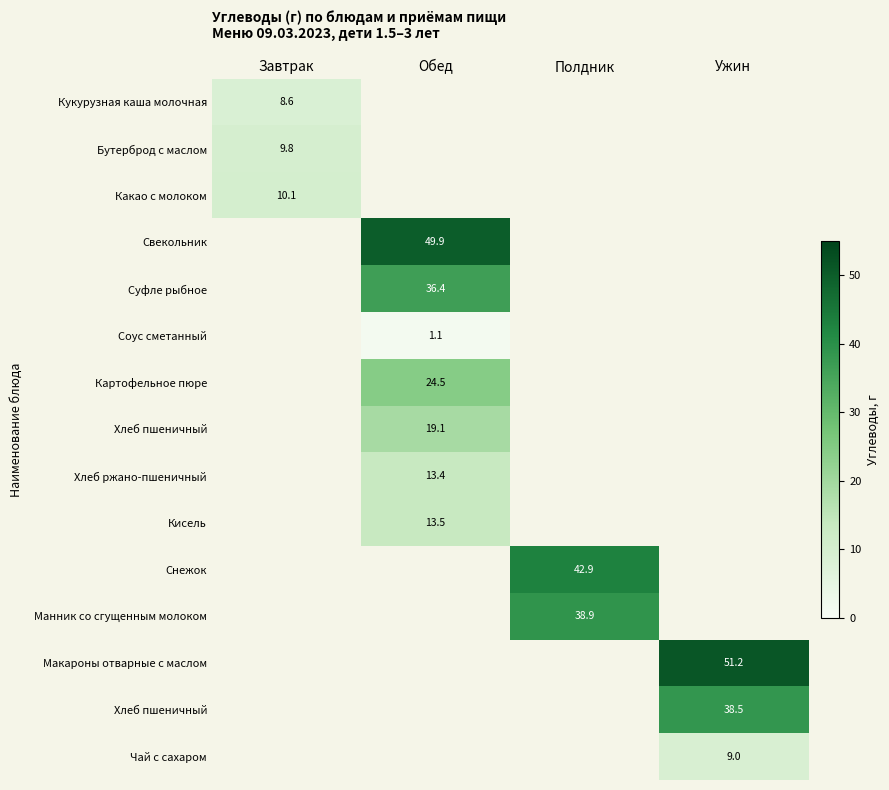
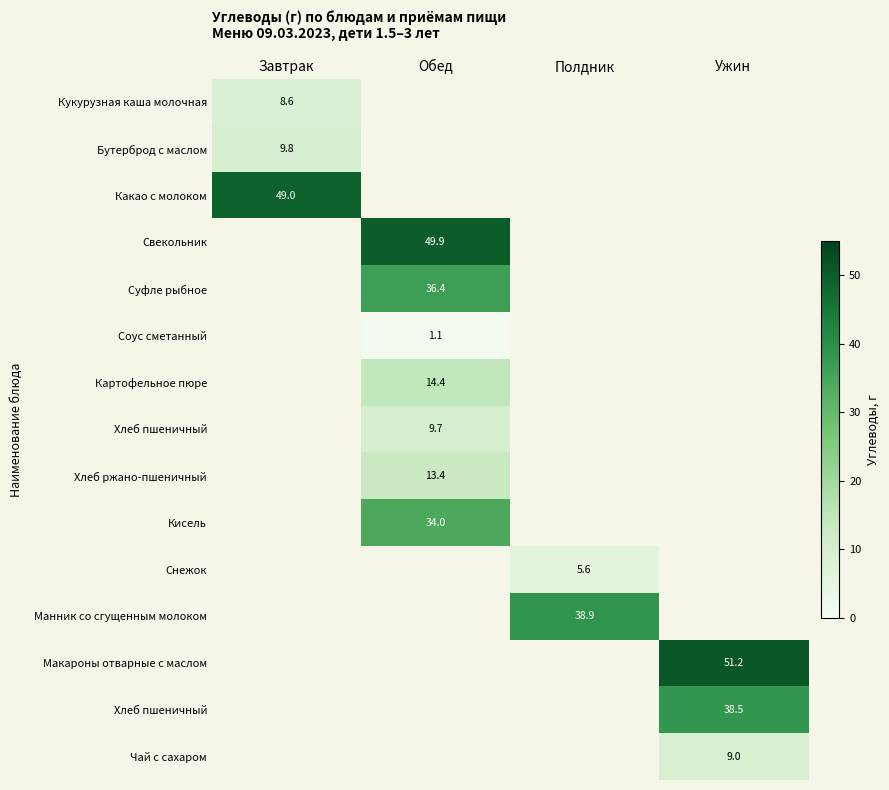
  {
    "Кукурузная каша молочная": {
      "Завтрак": 8.6
    },
    "Бутерброд с маслом": {
      "Завтрак": 9.8
    },
    "Какао с молоком": {
-     "Завтрак": 10.1
+     "Завтрак": 49.0
    },
    "Свекольник": {
      "Обед": 49.9
    },
    "Суфле рыбное": {
      "Обед": 36.4
    },
    "Соус сметанный": {
      "Обед": 1.1
    },
    "Картофельное пюре": {
-     "Обед": 24.5
+     "Обед": 14.4
    },
    "Хлеб пшеничный": {
-     "Обед": 19.1,
+     "Обед": 9.7,
      "Ужин": 38.5
    },
    "Хлеб ржано-пшеничный": {
      "Обед": 13.4
    },
    "Кисель": {
-     "Обед": 13.5
+     "Обед": 34.0
    },
    "Снежок": {
-     "Полдник": 42.9
+     "Полдник": 5.6
    },
    "Манник со сгущенным молоком": {
      "Полдник": 38.9
    },
    "Макароны отварные с маслом": {
      "Ужин": 51.2
    },
    "Чай с сахаром": {
      "Ужин": 9.0
    }
  }
